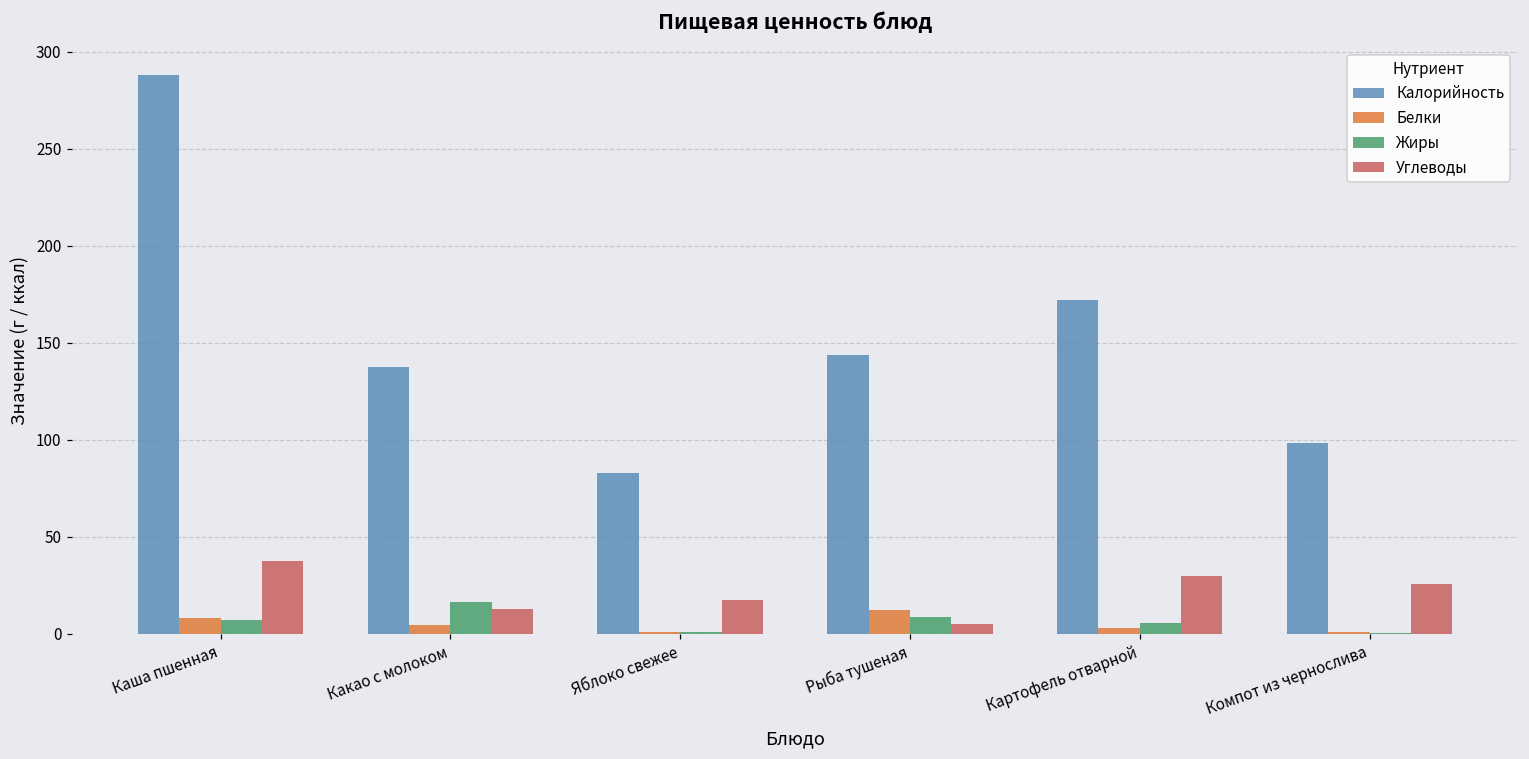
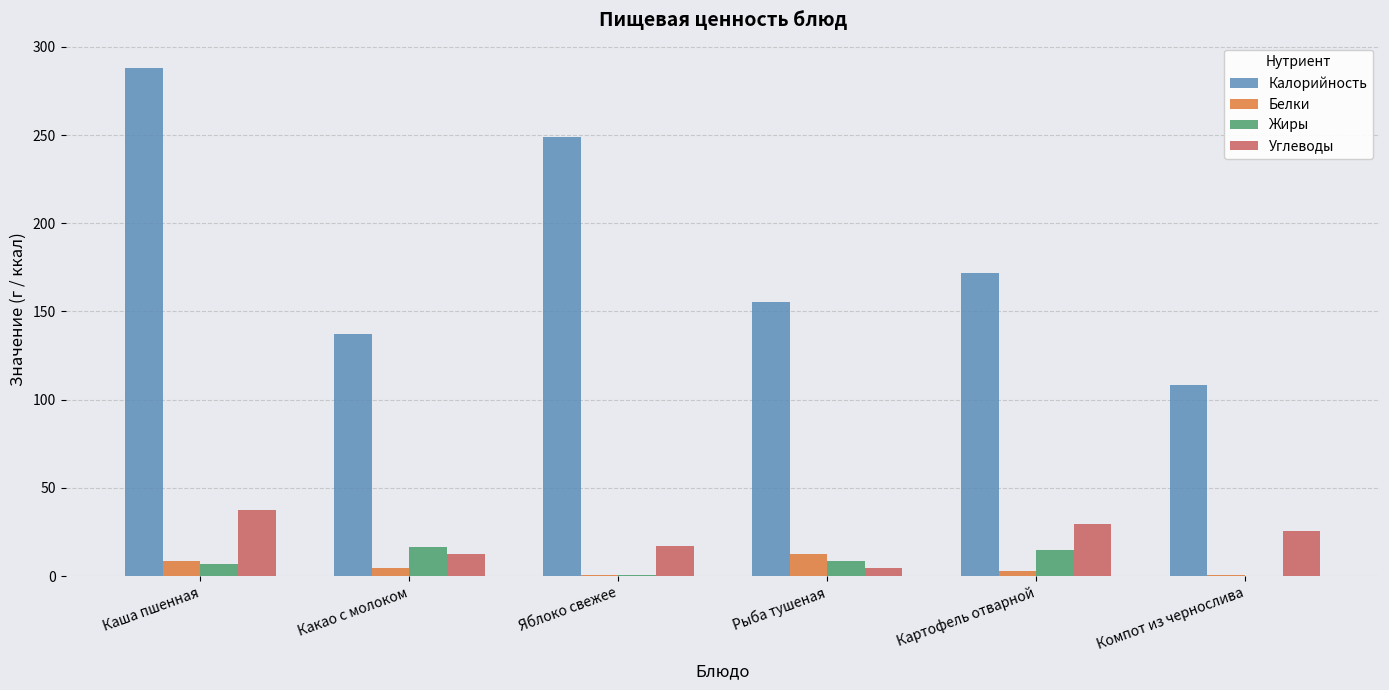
  {
    "Калорийность": {
      "Каша пшенная": 288,
      "Какао с молоком": 137,
-     "Яблоко свежее": 83,
-     "Рыба тушеная": 144,
+     "Яблоко свежее": 249,
+     "Рыба тушеная": 155,
      "Картофель отварной": 172,
-     "Компот из чернослива": 98
+     "Компот из чернослива": 108
    },
    "Жиры": {
      "Каша пшенная": 7,
      "Какао с молоком": 16,
      "Рыба тушеная": 8,
-     "Картофель отварной": 6
+     "Картофель отварной": 15
    }
  }
